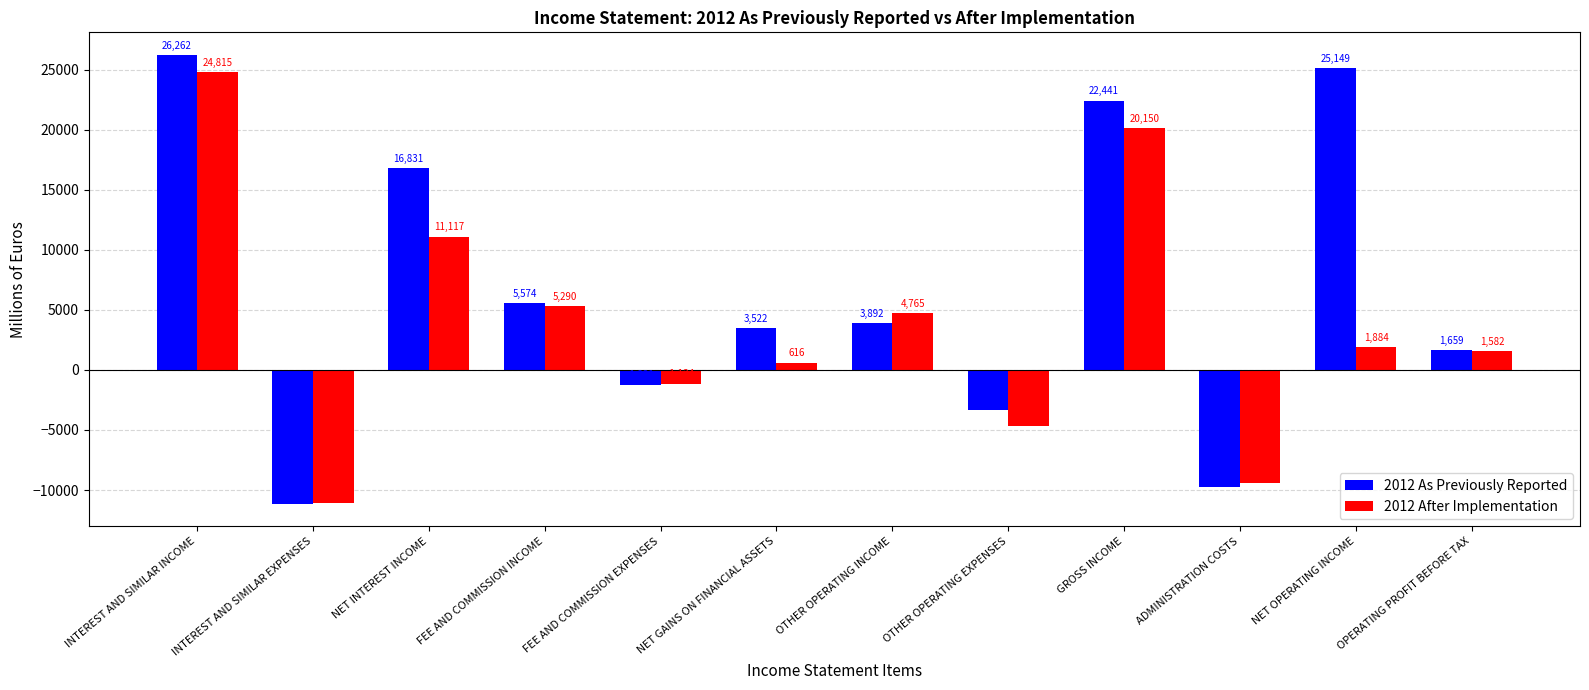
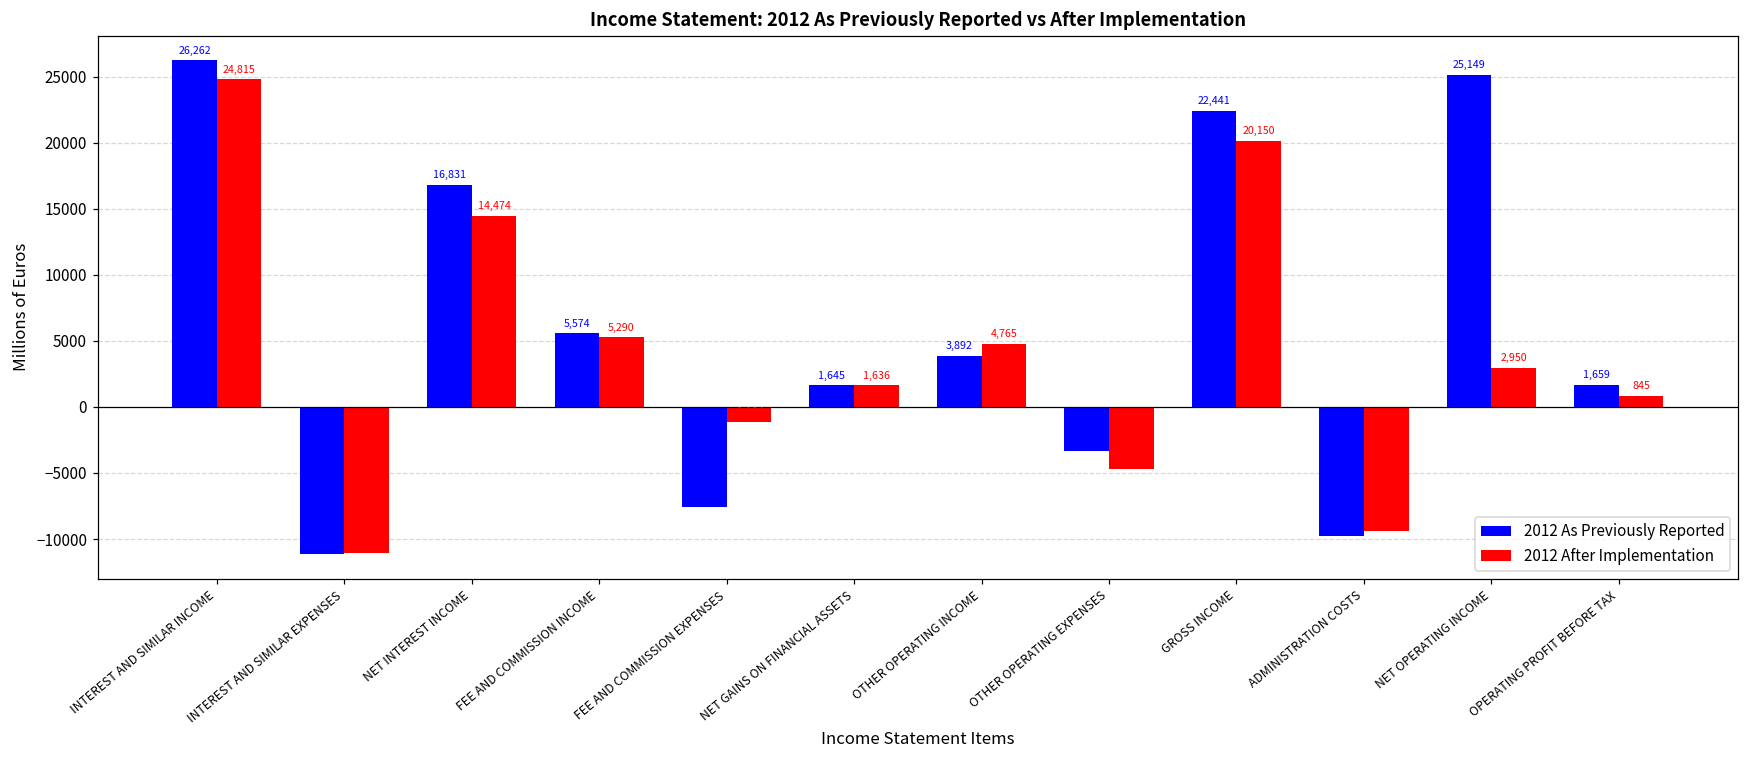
  {
    "2012 As Previously Reported": {
      "INTEREST AND SIMILAR INCOME": "26,262",
      "NET INTEREST INCOME": "16,831",
      "FEE AND COMMISSION INCOME": "5,574",
-     "FEE AND COMMISSION EXPENSES": "-1200",
-     "NET GAINS ON FINANCIAL ASSETS": "3,522",
+     "FEE AND COMMISSION EXPENSES": "-7600",
+     "NET GAINS ON FINANCIAL ASSETS": "1,645",
      "OTHER OPERATING INCOME": "3,892",
      "GROSS INCOME": "22,441",
      "NET OPERATING INCOME": "25,149",
      "OPERATING PROFIT BEFORE TAX": "1,659"
    },
    "2012 After Implementation": {
      "INTEREST AND SIMILAR INCOME": "24,815",
-     "NET INTEREST INCOME": "11,117",
+     "NET INTEREST INCOME": "14,474",
      "FEE AND COMMISSION INCOME": "5,290",
-     "NET GAINS ON FINANCIAL ASSETS": "616",
+     "NET GAINS ON FINANCIAL ASSETS": "1,636",
      "OTHER OPERATING INCOME": "4,765",
      "GROSS INCOME": "20,150",
-     "NET OPERATING INCOME": "1,884",
-     "OPERATING PROFIT BEFORE TAX": "1,582"
+     "NET OPERATING INCOME": "2,950",
+     "OPERATING PROFIT BEFORE TAX": "845"
    }
  }
